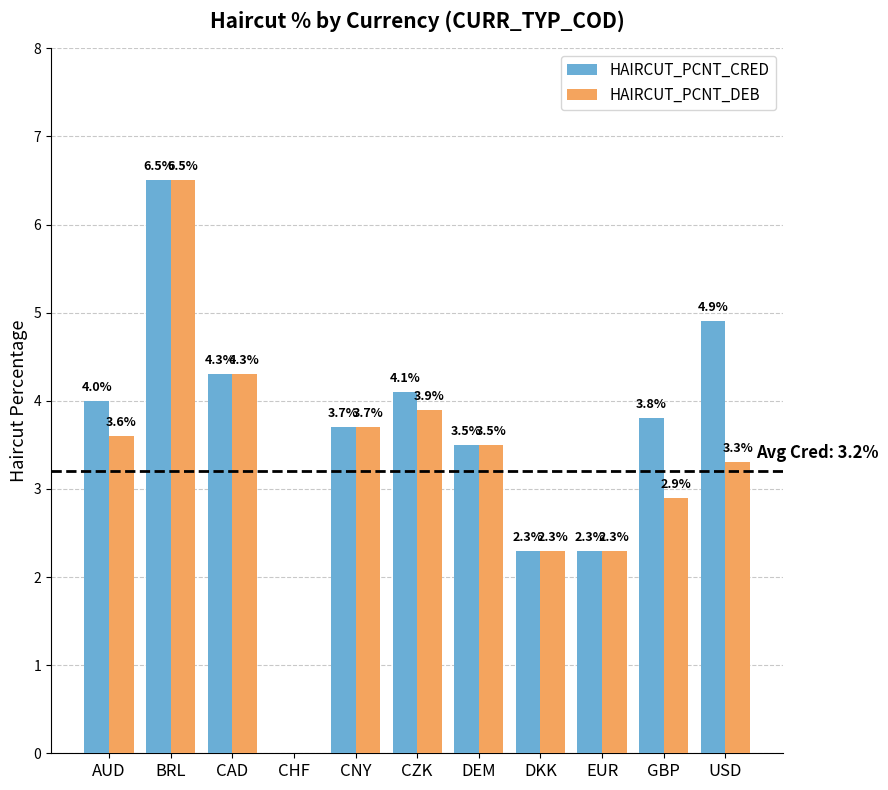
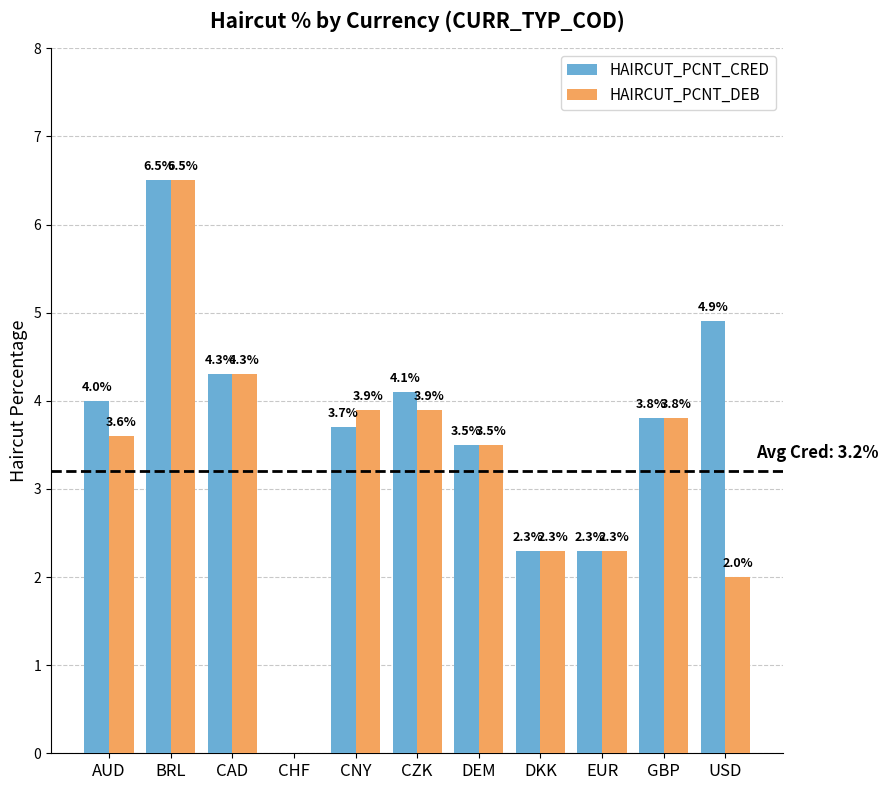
  {
    "HAIRCUT_PCNT_CRED": {
      "AUD": "4.0%",
      "CZK": "4.1%",
      "GBP": "3.8%",
      "USD": "4.9%"
    },
    "HAIRCUT_PCNT_DEB": {
      "AUD": "3.6%",
-     "CNY": "3.7%",
+     "CNY": "3.9%",
      "CZK": "3.9%",
-     "GBP": "2.9%",
-     "USD": "3.3%"
+     "GBP": "3.8%",
+     "USD": "2.0%"
    }
  }
